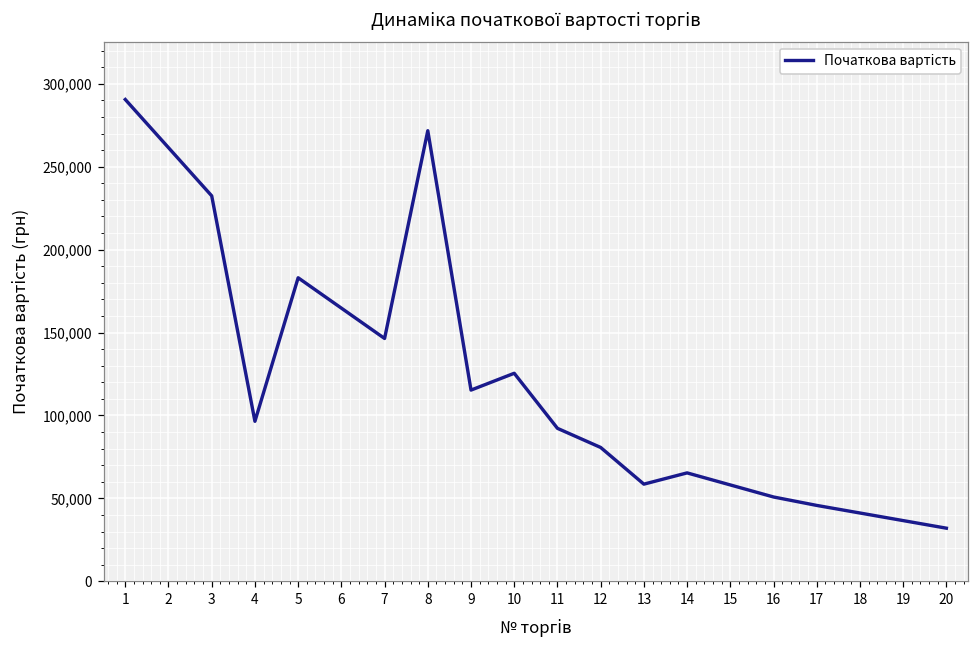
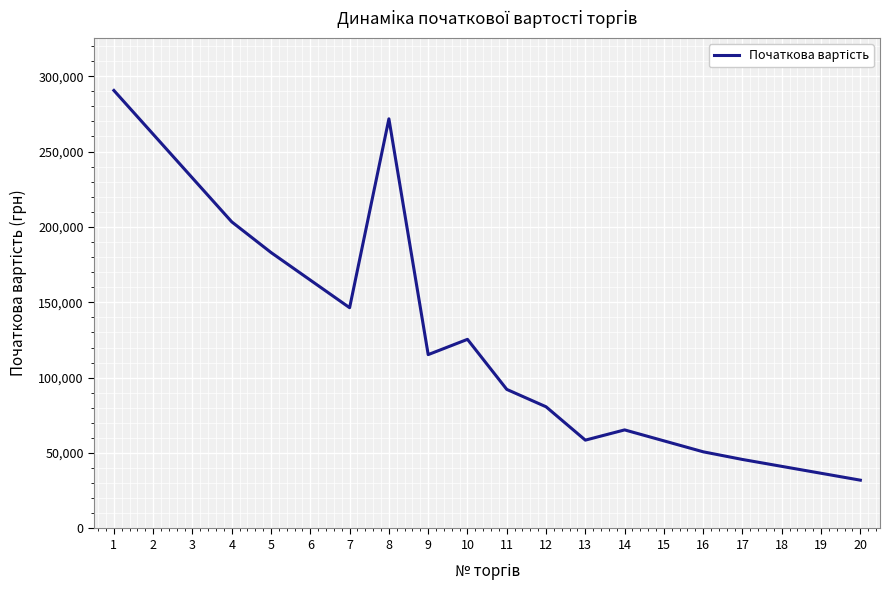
  {
    "1": "291,000",
    "2": "261,000",
    "3": "232,000",
-   "4": "96,000",
+   "4": "203,000",
    "5": "183,000",
    "6": "165,000",
    "7": "146,000",
    "8": "272,000",
    "9": "115,000",
    "10": "125,000",
    "11": "92,000",
    "12": "81,000",
    "13": "59,000",
    "14": "65,000",
    "15": "58,000",
    "16": "51,000",
    "17": "46,000",
    "18": "41,000",
    "19": "37,000",
    "20": "32,000"
  }
